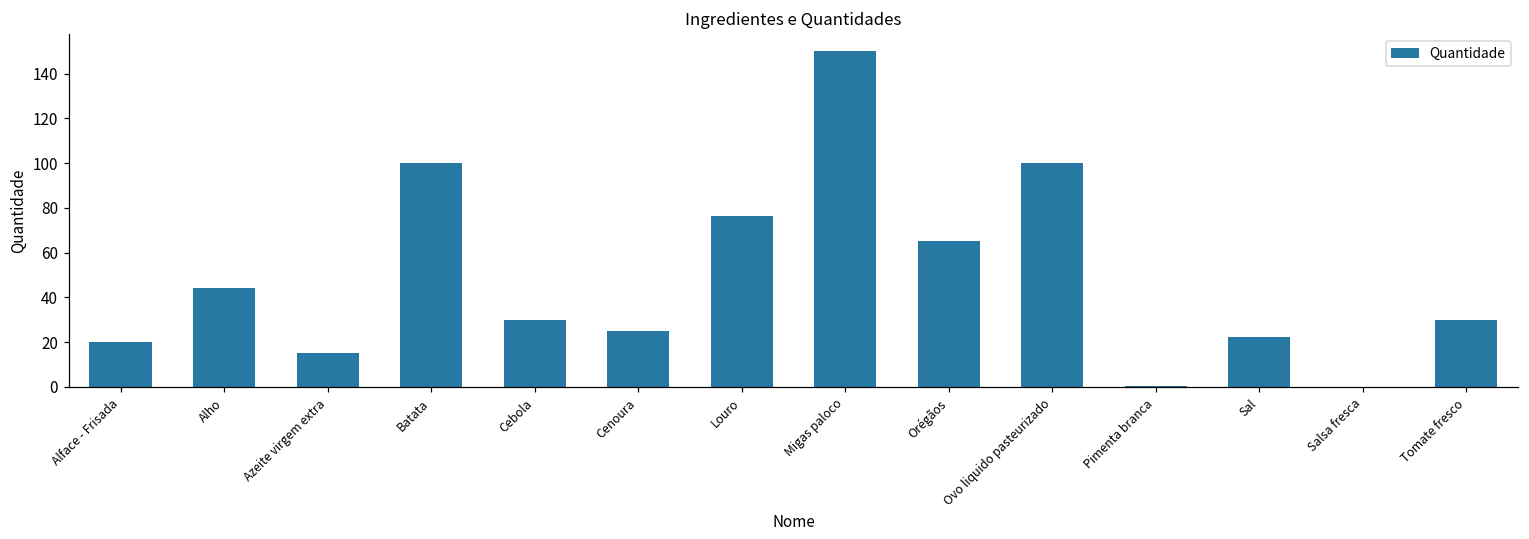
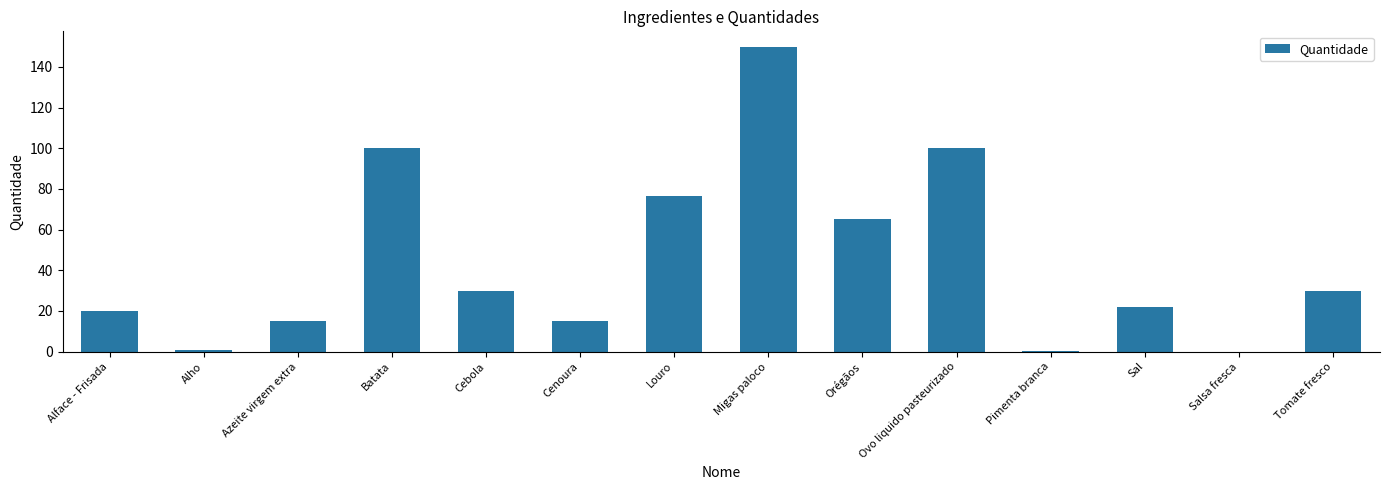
  {
    "Alface - Frisada": 20,
-   "Alho": 44,
+   "Alho": 1,
    "Azeite virgem extra": 15,
    "Batata": 100,
    "Cebola": 30,
-   "Cenoura": 25,
+   "Cenoura": 15,
    "Louro": 76,
    "Migas paloco": 150,
    "Orégãos": 65,
    "Ovo liquido pasteurizado": 100,
    "Sal": 22,
    "Tomate fresco": 30
  }
